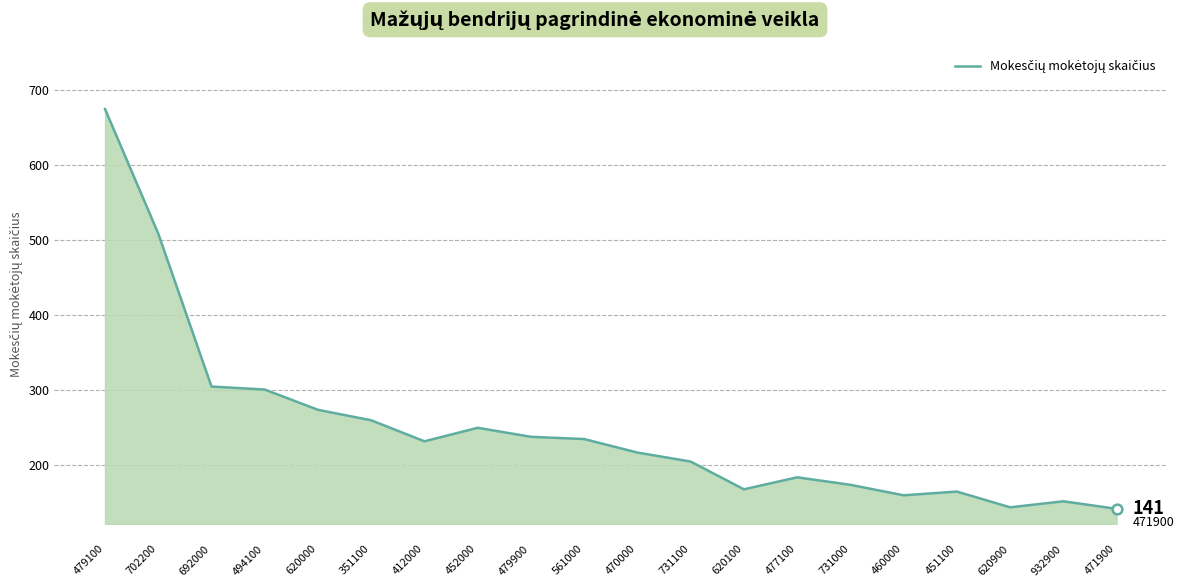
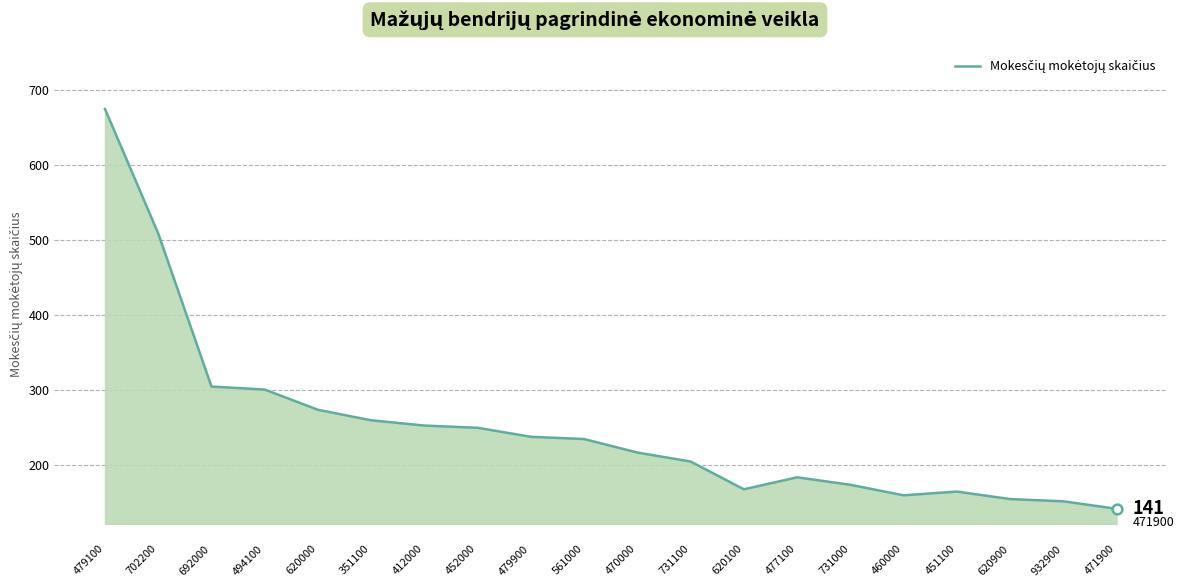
  {
    "Mokesčių mokėtojų skaičius": {
      "479100": 670,
      "702200": 510,
      "692000": 300,
      "494100": 300,
      "620000": 270,
      "351100": 260,
-     "412000": 230,
+     "412000": 250,
      "452000": 250,
      "479900": 240,
      "561000": 230,
      "470000": 220,
      "731100": 200,
      "620100": 170,
      "477100": 180,
      "731000": 170,
      "460000": 160,
      "451100": 160,
-     "620900": 140,
+     "620900": 150,
      "932900": 150
    }
  }
